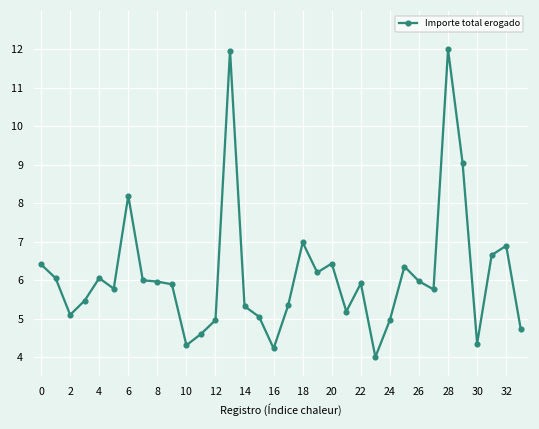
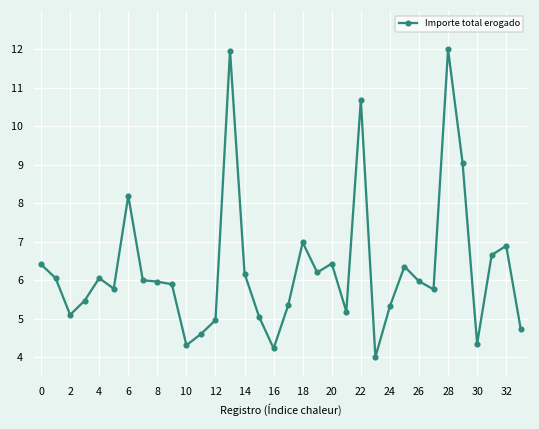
  {
    "0": 6.4,
    "2": 5.1,
    "4": 6.1,
    "6": 8.2,
    "8": 6.0,
    "10": 4.3,
    "12": 5.0,
-   "14": 5.3,
+   "14": 6.2,
    "16": 4.2,
    "18": 7.0,
    "20": 6.4,
-   "22": 5.9,
-   "24": 5.0,
+   "22": 10.7,
+   "24": 5.3,
    "26": 6.0,
    "28": 12.0,
    "30": 4.3,
    "32": 6.9
  }
